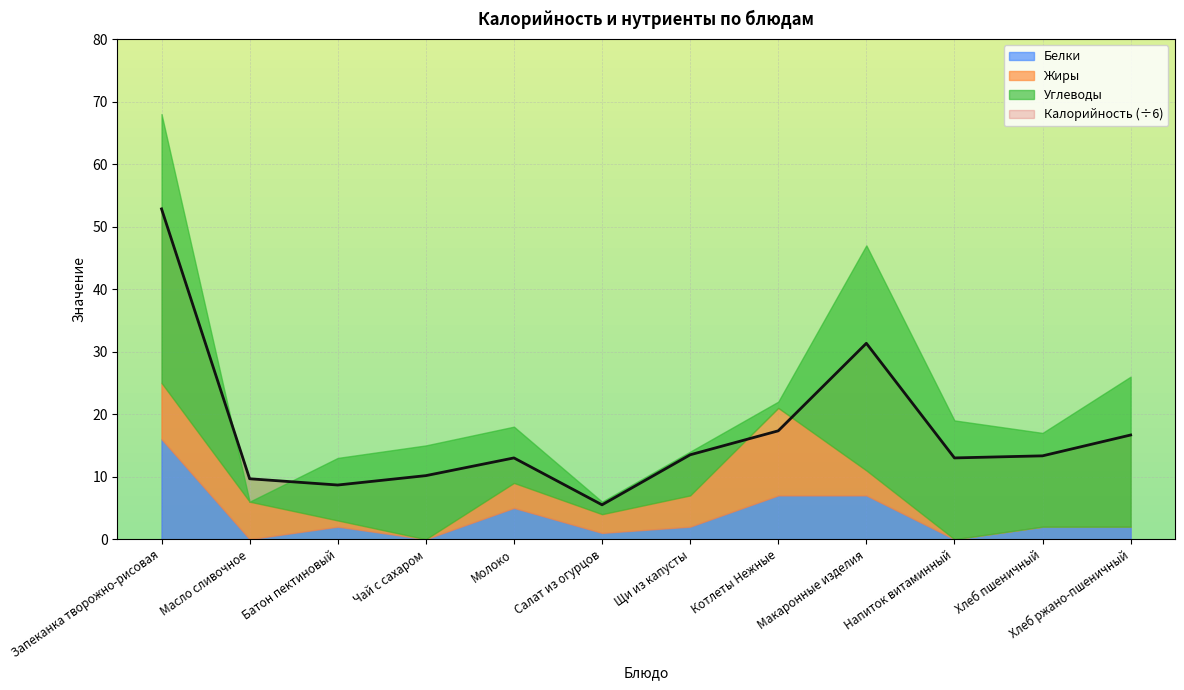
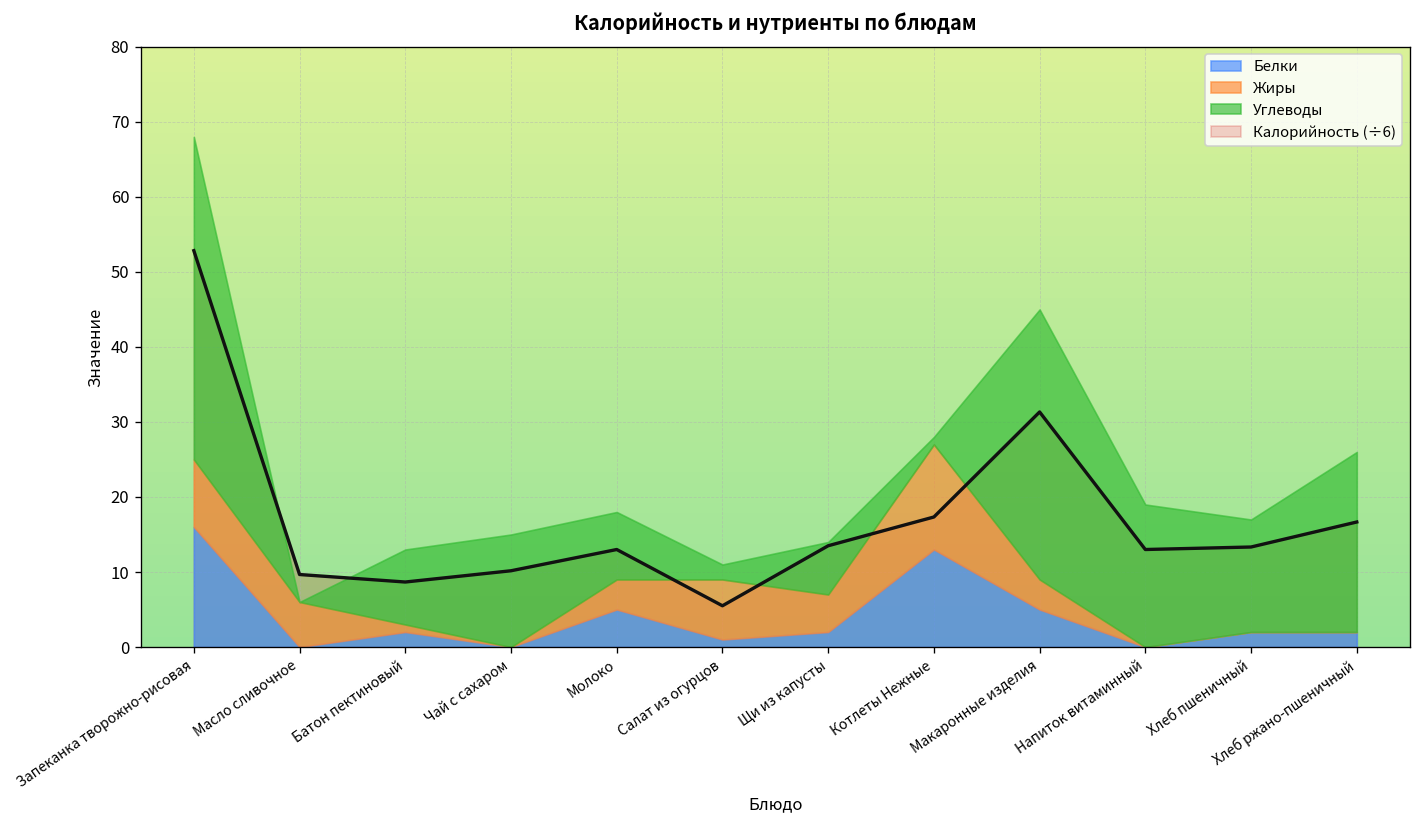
  {
    "Белки": {
      "Запеканка творожно-рисовая": 16,
      "Масло сливочное": 0,
      "Батон пектиновый": 2,
      "Молоко": 5,
      "Салат из огурцов": 1,
      "Щи из капусты": 2,
-     "Котлеты Нежные": 7,
-     "Макаронные изделия": 7
+     "Котлеты Нежные": 13,
+     "Макаронные изделия": 5
    },
    "Жиры": {
      "Запеканка творожно-рисовая": 9,
      "Батон пектиновый": 1,
      "Молоко": 4,
-     "Салат из огурцов": 3,
+     "Салат из огурцов": 8,
      "Щи из капусты": 5,
      "Котлеты Нежные": 14,
      "Макаронные изделия": 4
    },
    "Углеводы": {
      "Запеканка творожно-рисовая": 43,
      "Батон пектиновый": 10,
      "Чай с сахаром": 15,
      "Молоко": 9,
      "Салат из огурцов": 2,
      "Щи из капусты": 7,
      "Котлеты Нежные": 1,
      "Макаронные изделия": 36,
      "Напиток витаминный": 19,
      "Хлеб пшеничный": 15,
      "Хлеб ржано-пшеничный": 24
    },
    "Калорийность (÷6)": {
      "Запеканка творожно-рисовая": 53,
      "Масло сливочное": 10,
      "Батон пектиновый": 9,
      "Чай с сахаром": 10,
      "Молоко": 13,
      "Салат из огурцов": 6,
      "Щи из капусты": 14,
      "Котлеты Нежные": 17,
      "Макаронные изделия": 31,
      "Напиток витаминный": 13,
      "Хлеб пшеничный": 13,
      "Хлеб ржано-пшеничный": 17
    }
  }
